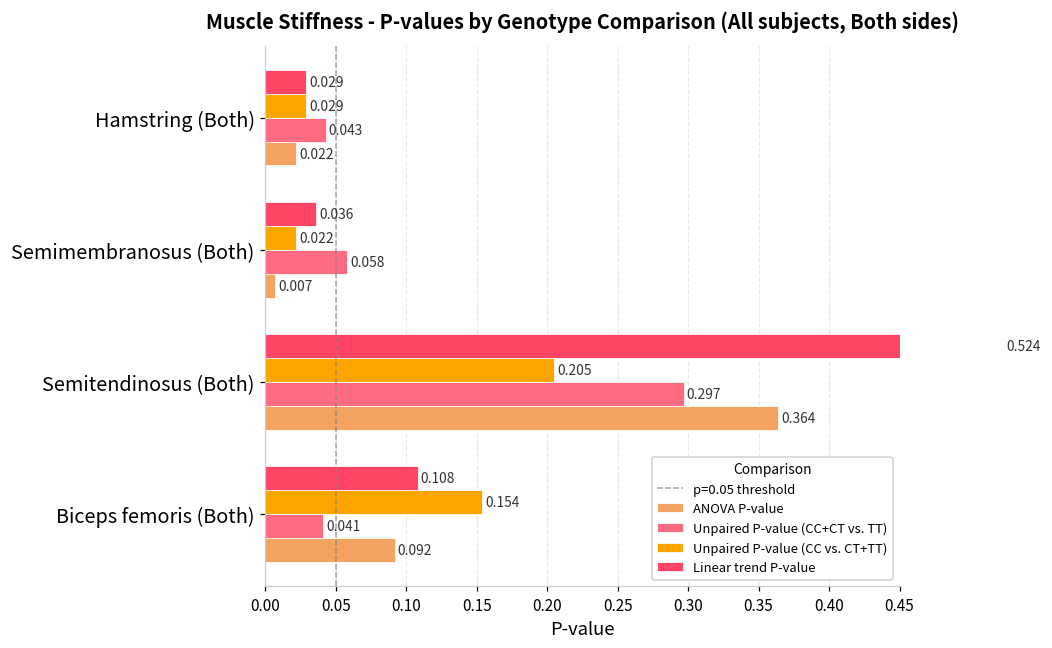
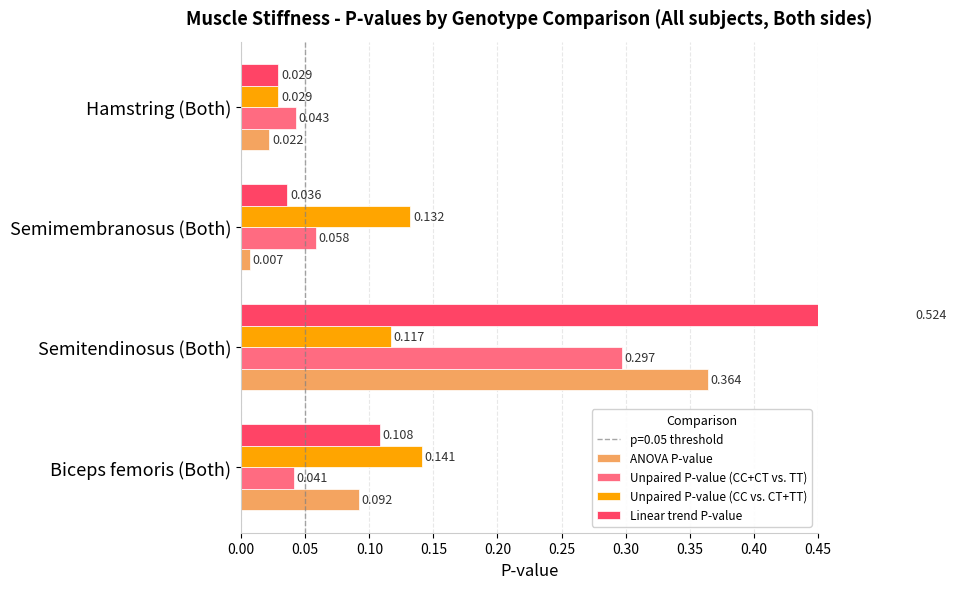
  {
    "ANOVA P-value": {
      "Hamstring (Both)": 0.022,
      "Semimembranosus (Both)": 0.007,
      "Semitendinosus (Both)": 0.364,
      "Biceps femoris (Both)": 0.092
    },
    "Unpaired P-value (CC vs. CT+TT)": {
      "Hamstring (Both)": 0.029,
-     "Semimembranosus (Both)": 0.022,
-     "Semitendinosus (Both)": 0.205,
-     "Biceps femoris (Both)": 0.154
+     "Semimembranosus (Both)": 0.132,
+     "Semitendinosus (Both)": 0.117,
+     "Biceps femoris (Both)": 0.141
    }
  }
